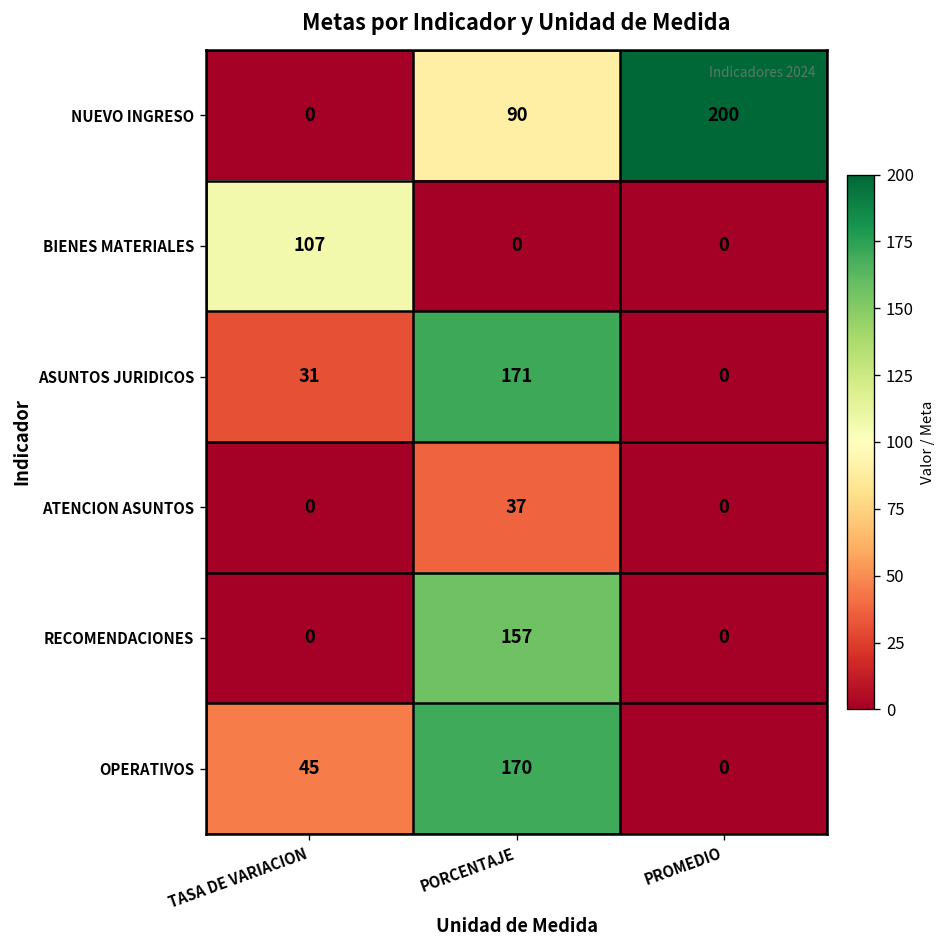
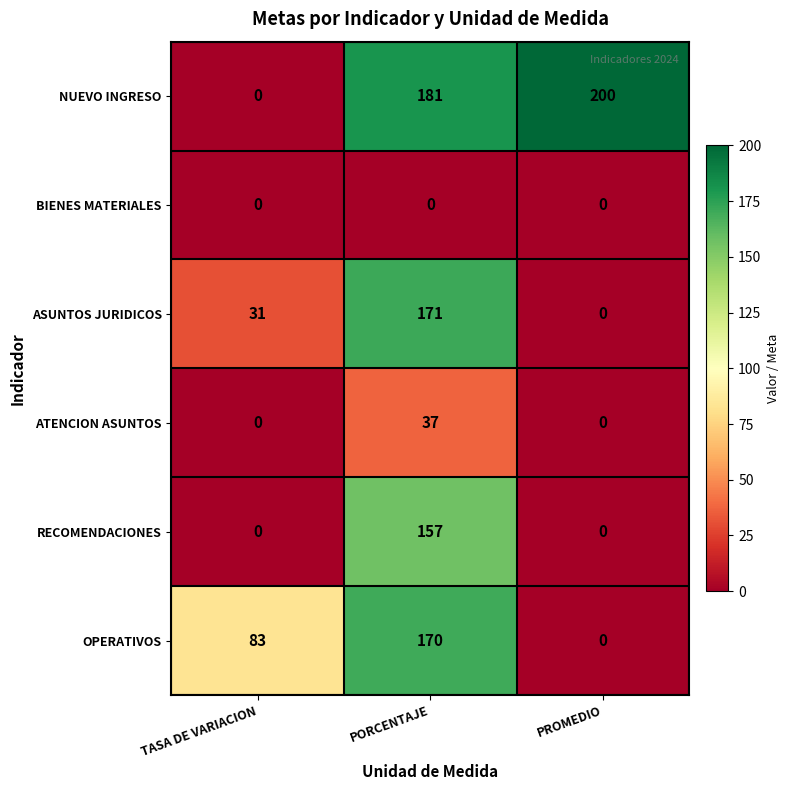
  {
    "NUEVO INGRESO": {
      "TASA DE VARIACION": 0,
-     "PORCENTAJE": 90
+     "PORCENTAJE": 181
    },
    "BIENES MATERIALES": {
-     "TASA DE VARIACION": 107,
+     "TASA DE VARIACION": 0,
      "PORCENTAJE": 0,
      "PROMEDIO": 0
    },
    "ASUNTOS JURIDICOS": {
      "TASA DE VARIACION": 31,
      "PORCENTAJE": 171,
      "PROMEDIO": 0
    },
    "ATENCION ASUNTOS": {
      "TASA DE VARIACION": 0,
      "PORCENTAJE": 37,
      "PROMEDIO": 0
    },
    "RECOMENDACIONES": {
      "TASA DE VARIACION": 0,
      "PORCENTAJE": 157,
      "PROMEDIO": 0
    },
    "OPERATIVOS": {
-     "TASA DE VARIACION": 45,
+     "TASA DE VARIACION": 83,
      "PORCENTAJE": 170,
      "PROMEDIO": 0
    }
  }
